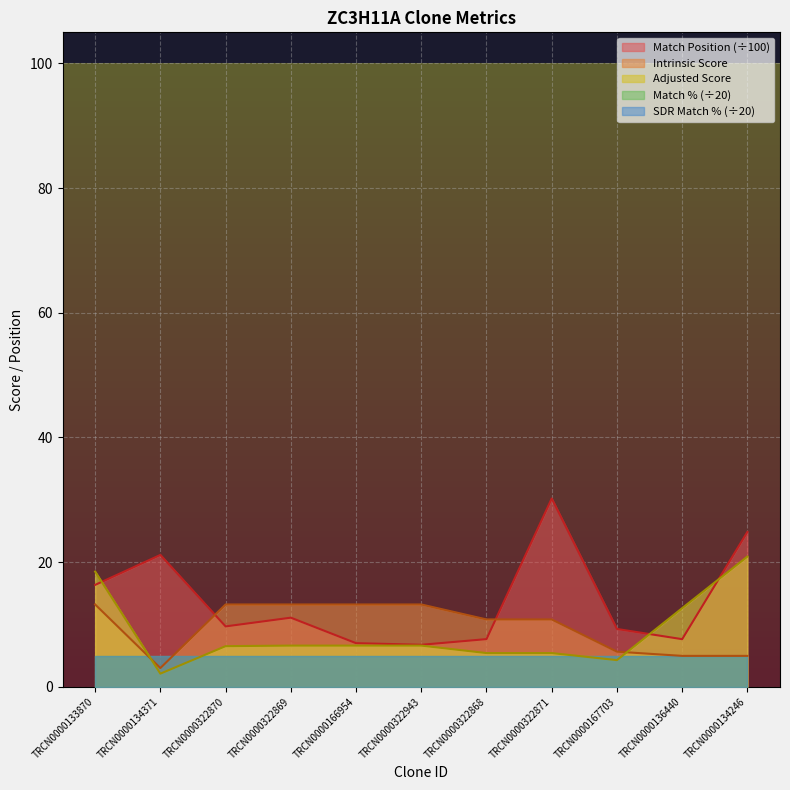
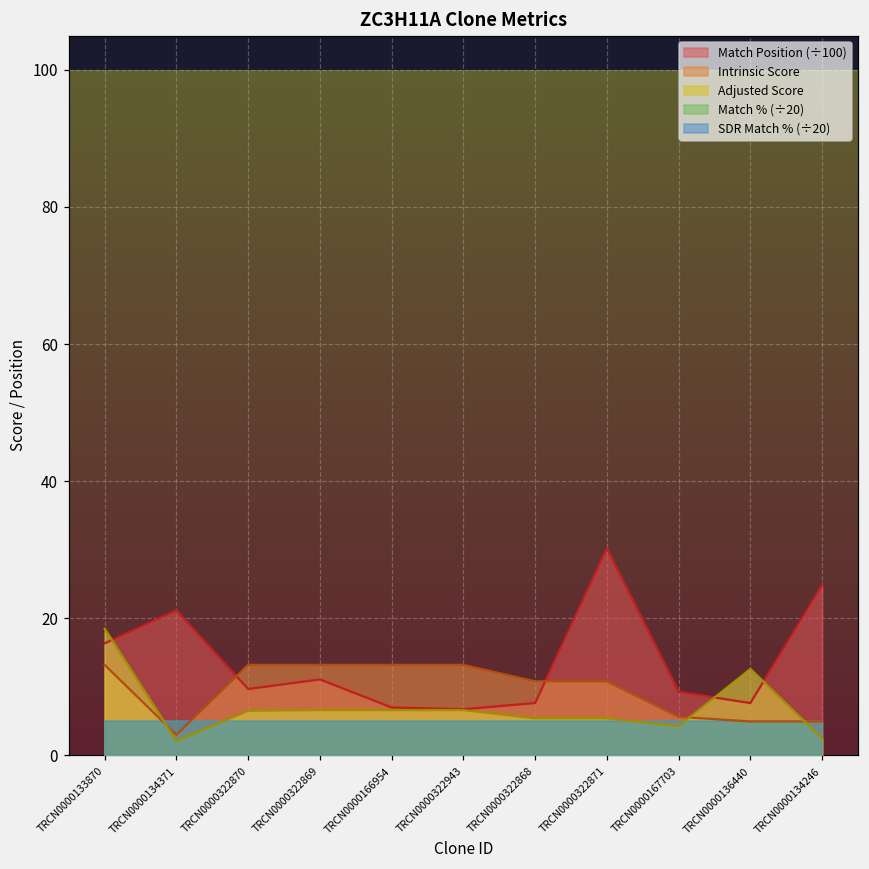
  {
    "Adjusted Score": {
      "TRCN0000133870": 18,
      "TRCN0000134371": 2,
      "TRCN0000322870": 7,
      "TRCN0000322869": 7,
      "TRCN0000167703": 4,
      "TRCN0000136440": 13,
-     "TRCN0000134246": 21
+     "TRCN0000134246": 2
    },
    "SDR Match % (÷20)": {
      "TRCN0000133870": 5,
      "TRCN0000134371": 5,
      "TRCN0000322870": 5,
      "TRCN0000322869": 5,
      "TRCN0000166954": 5,
      "TRCN0000322943": 5,
      "TRCN0000167703": 5
    }
  }
